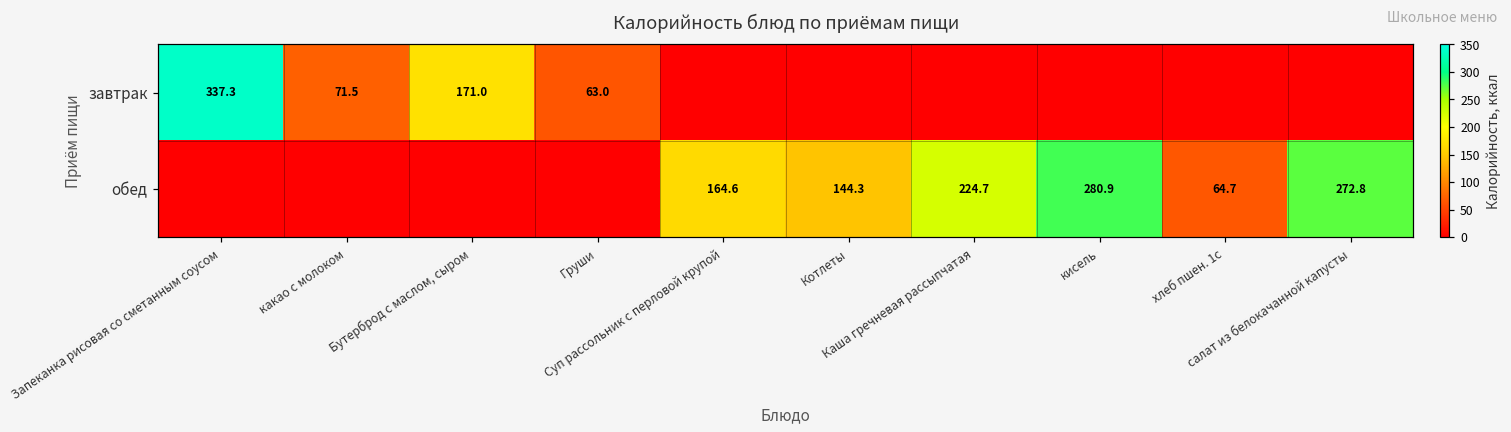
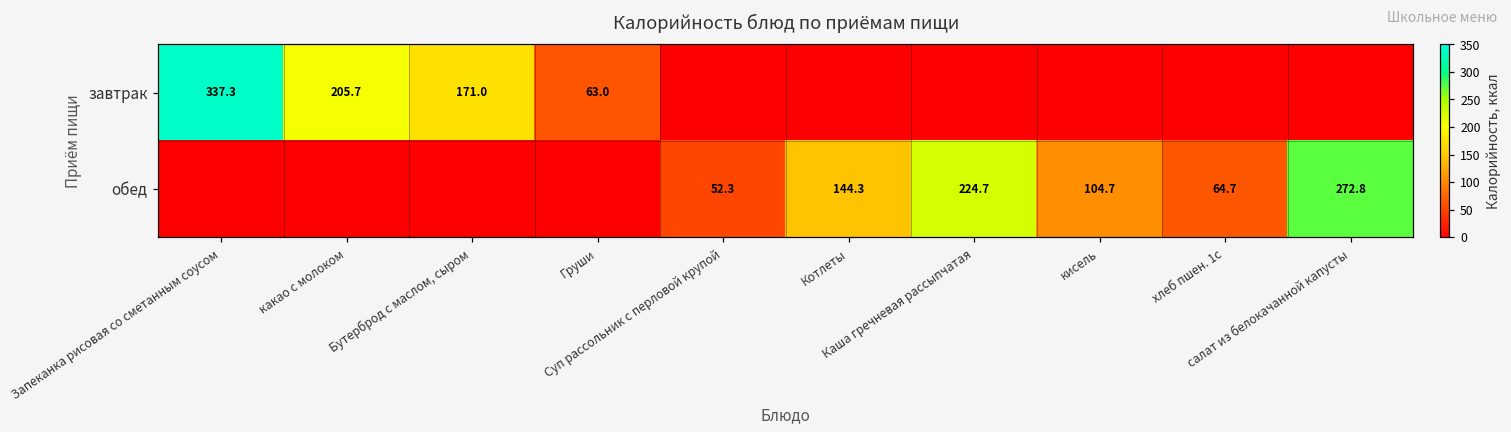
  {
    "завтрак": {
      "Запеканка рисовая со сметанным соусом": 337.3,
-     "какао с молоком": 71.5,
+     "какао с молоком": 205.7,
      "Бутерброд с маслом, сыром": 171.0,
      "Груши": 63.0
    },
    "обед": {
-     "Суп рассольник с перловой крупой": 164.6,
+     "Суп рассольник с перловой крупой": 52.3,
      "Котлеты": 144.3,
      "Каша гречневая рассыпчатая": 224.7,
-     "кисель": 280.9,
+     "кисель": 104.7,
      "хлеб пшен. 1с": 64.7,
      "салат из белокачанной капусты": 272.8
    }
  }
